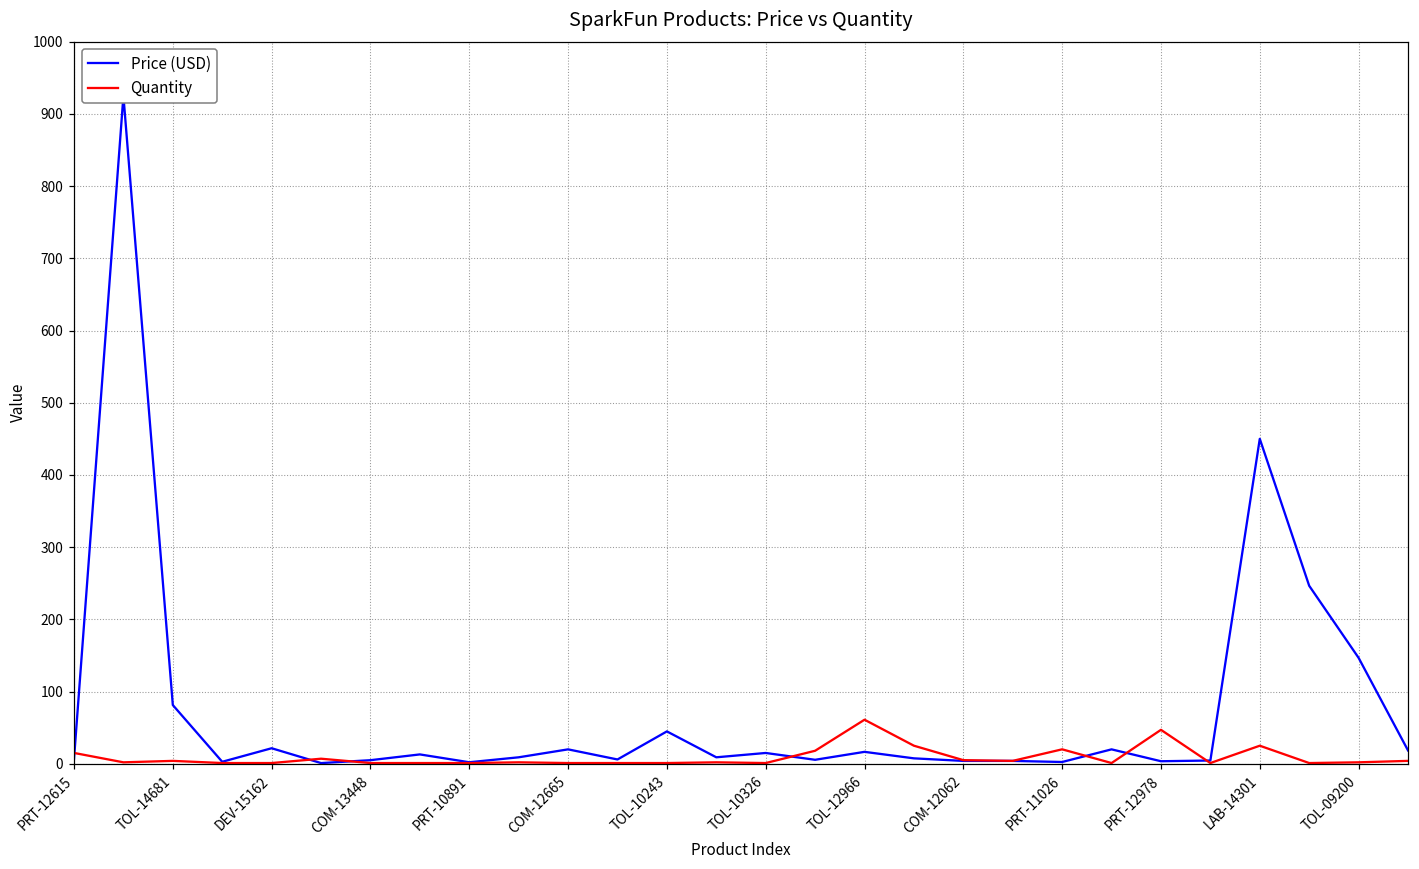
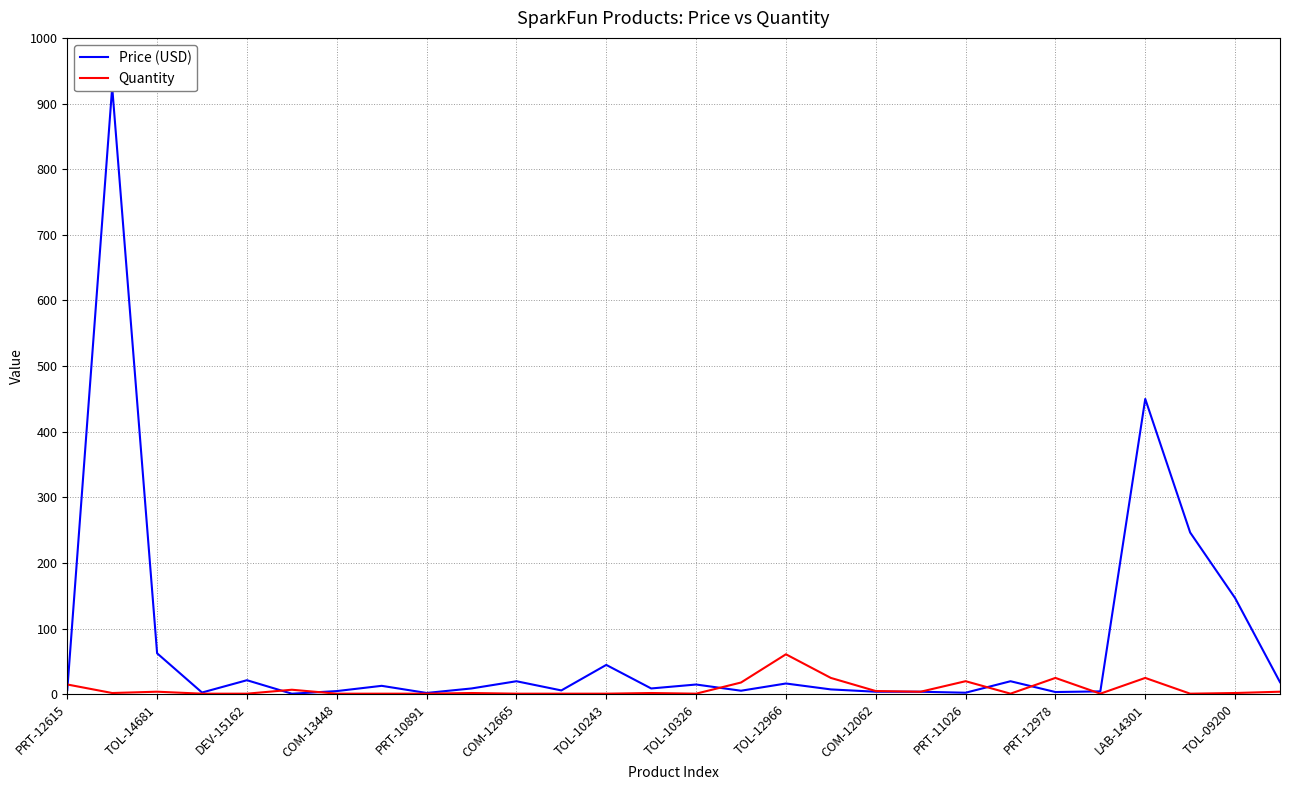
  {
    "Price (USD)": {
      "PRT-12615": 10,
-     "TOL-14681": 80,
+     "TOL-14681": 60,
      "DEV-15162": 20,
      "COM-13448": 0,
      "COM-12665": 20,
      "TOL-10243": 40,
      "TOL-10326": 10,
      "TOL-12966": 20,
      "PRT-11026": 0,
      "PRT-12978": 0,
      "LAB-14301": 450,
      "TOL-09200": 150
    },
    "Quantity": {
      "PRT-12615": 20,
      "TOL-14681": 0,
      "DEV-15162": 0,
      "COM-13448": 0,
      "COM-12665": 0,
      "TOL-10243": 0,
      "TOL-10326": 0,
      "TOL-12966": 60,
      "PRT-11026": 20,
-     "PRT-12978": 50,
+     "PRT-12978": 30,
      "LAB-14301": 30,
      "TOL-09200": 0
    }
  }
